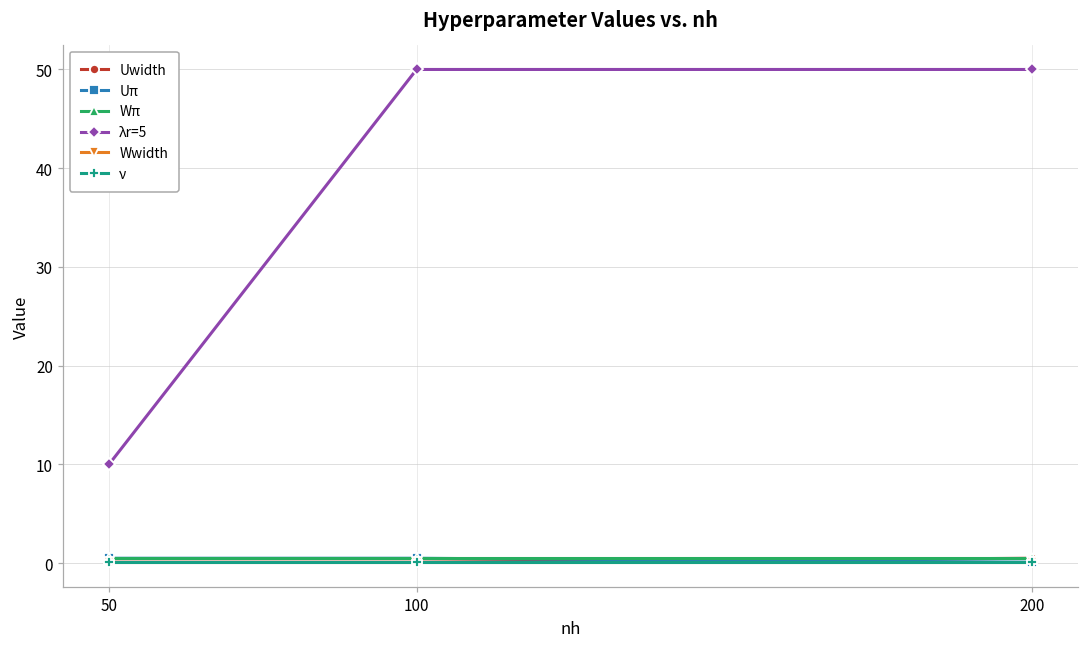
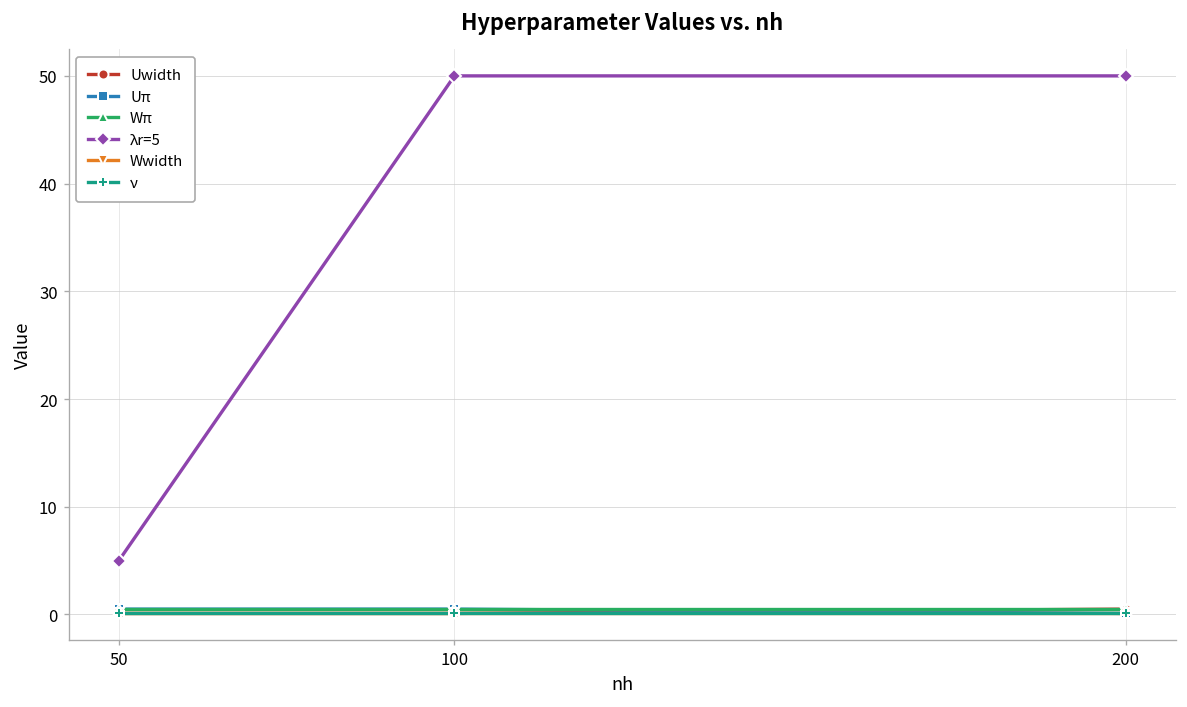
  {
    "λr=5": {
-     "50": 10,
+     "50": 5,
      "100": 50,
      "200": 50
    }
  }
